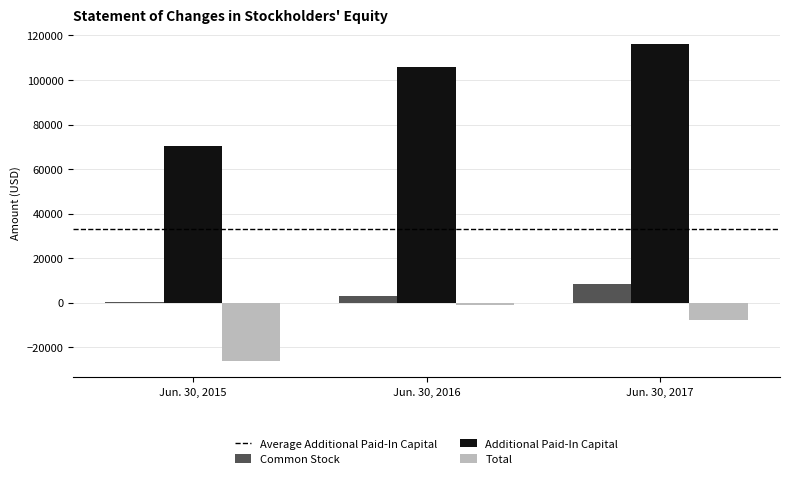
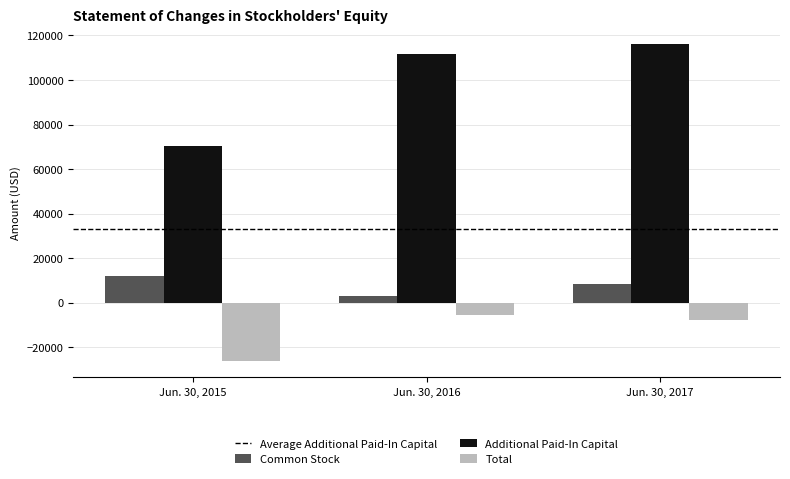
  {
    "Common Stock": {
-     "Jun. 30, 2015": 0,
+     "Jun. 30, 2015": 12000,
      "Jun. 30, 2016": 3000,
      "Jun. 30, 2017": 8000
    },
    "Additional Paid-In Capital": {
      "Jun. 30, 2015": 70000,
-     "Jun. 30, 2016": 106000,
+     "Jun. 30, 2016": 112000,
      "Jun. 30, 2017": 116000
    },
    "Total": {
      "Jun. 30, 2015": -26000,
-     "Jun. 30, 2016": -1000,
+     "Jun. 30, 2016": -6000,
      "Jun. 30, 2017": -8000
    }
  }
